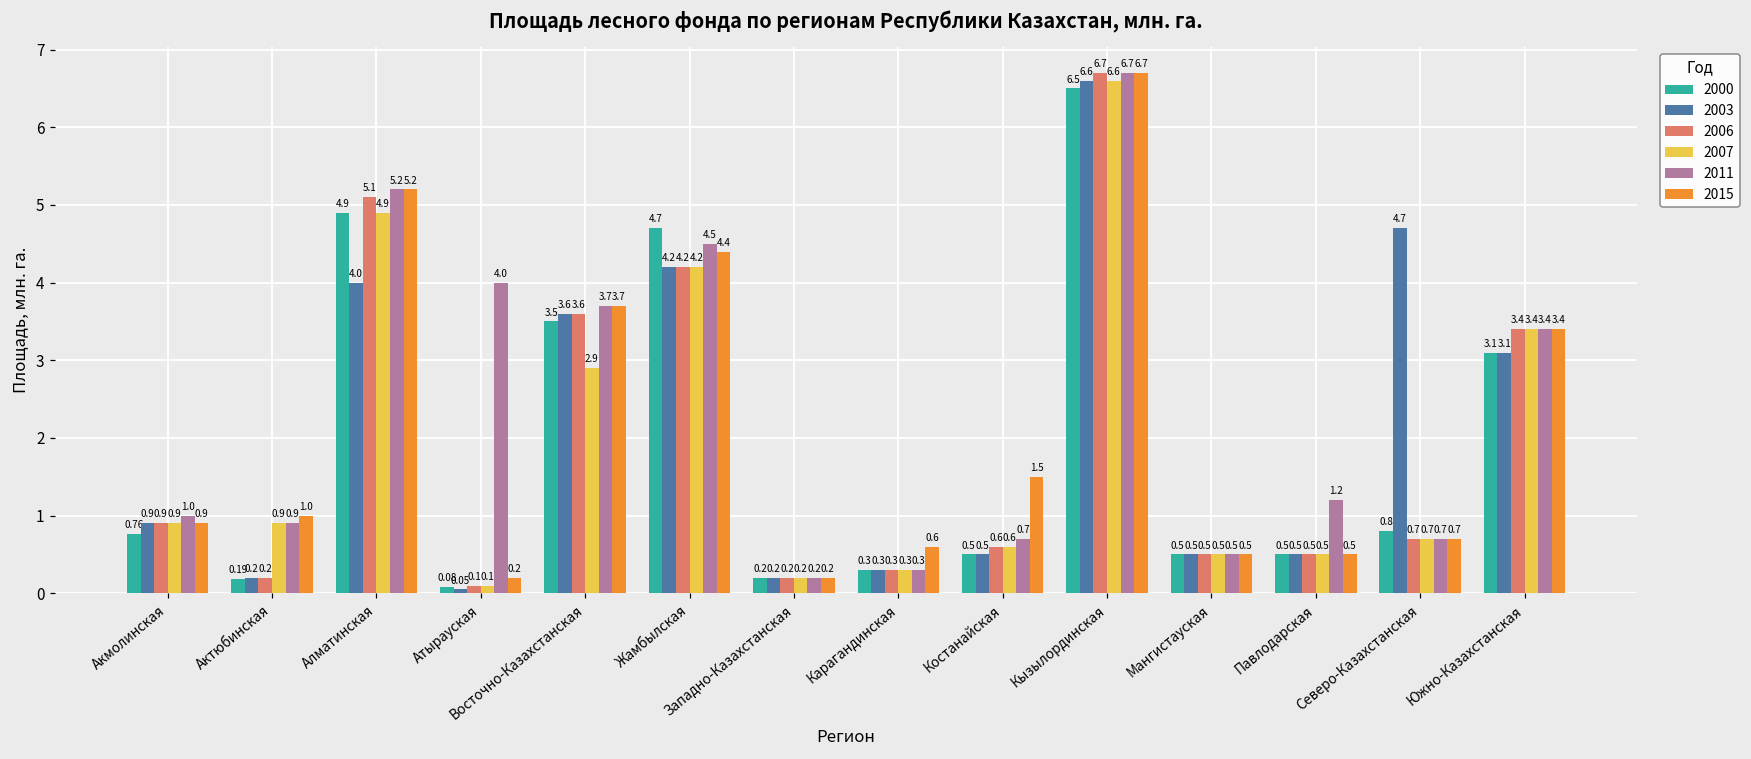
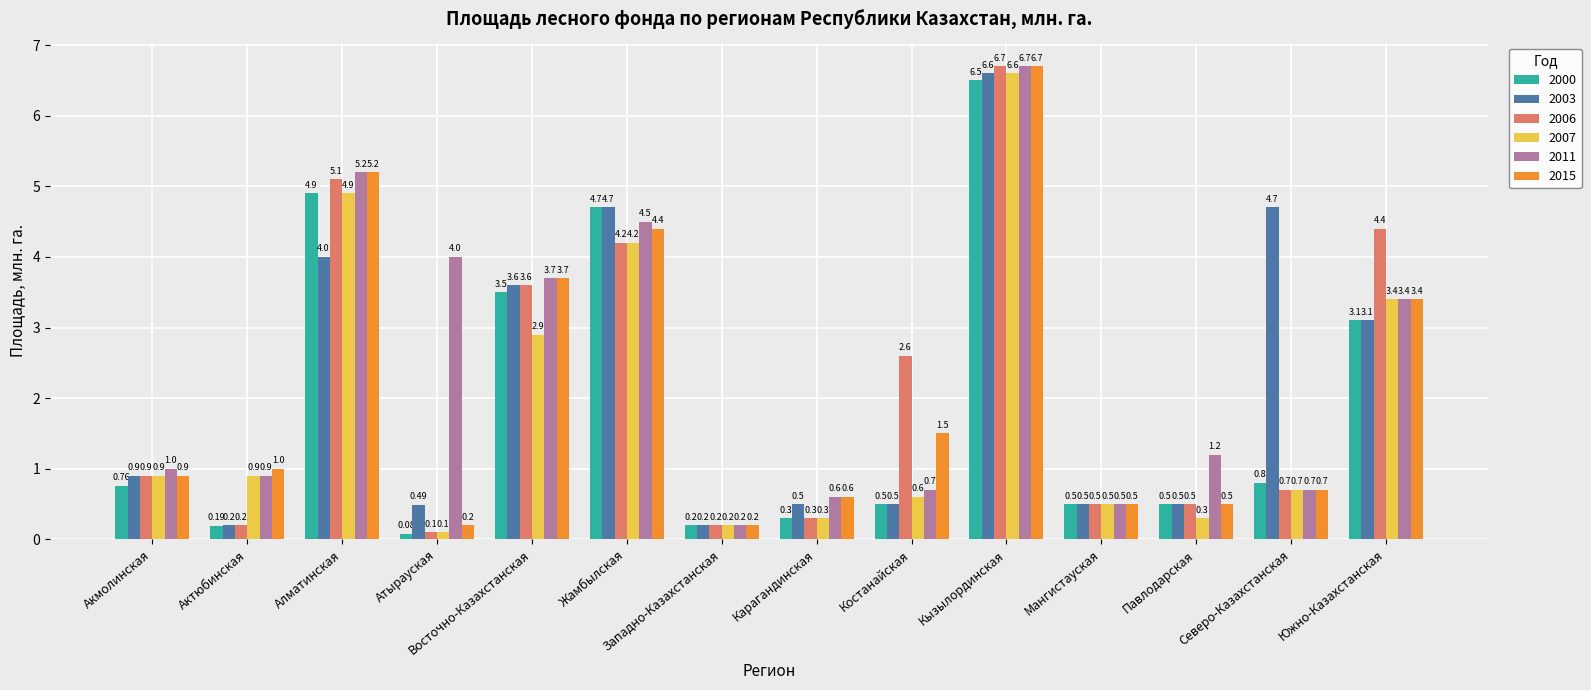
  {
    "2000": {
      "Акмолинская": 0.76,
      "Алматинская": 4.9,
      "Восточно-Казахстанская": 3.5,
      "Жамбылская": 4.7,
      "Западно-Казахстанская": 0.2,
      "Карагандинская": 0.3,
      "Костанайская": 0.5,
      "Кызылординская": 6.5,
      "Мангистауская": 0.5,
      "Павлодарская": 0.5,
      "Северо-Казахстанская": 0.8,
      "Южно-Казахстанская": 3.1
    },
    "2003": {
      "Акмолинская": 0.9,
      "Алматинская": 4.0,
-     "Атырауская": 0.05,
+     "Атырауская": 0.49,
      "Восточно-Казахстанская": 3.6,
-     "Жамбылская": 4.2,
+     "Жамбылская": 4.7,
      "Западно-Казахстанская": 0.2,
-     "Карагандинская": 0.3,
+     "Карагандинская": 0.5,
      "Костанайская": 0.5,
      "Кызылординская": 6.6,
      "Мангистауская": 0.5,
      "Павлодарская": 0.5,
      "Северо-Казахстанская": 4.7,
      "Южно-Казахстанская": 3.1
    },
    "2006": {
      "Акмолинская": 0.9,
      "Актюбинская": 0.2,
      "Алматинская": 5.1,
      "Атырауская": 0.1,
      "Восточно-Казахстанская": 3.6,
      "Жамбылская": 4.2,
      "Западно-Казахстанская": 0.2,
      "Карагандинская": 0.3,
-     "Костанайская": 0.6,
+     "Костанайская": 2.6,
      "Кызылординская": 6.7,
      "Мангистауская": 0.5,
      "Павлодарская": 0.5,
      "Северо-Казахстанская": 0.7,
-     "Южно-Казахстанская": 3.4
+     "Южно-Казахстанская": 4.4
    },
    "2007": {
      "Акмолинская": 0.9,
      "Актюбинская": 0.9,
      "Алматинская": 4.9,
      "Атырауская": 0.1,
      "Восточно-Казахстанская": 2.9,
      "Жамбылская": 4.2,
      "Западно-Казахстанская": 0.2,
      "Карагандинская": 0.3,
      "Костанайская": 0.6,
      "Кызылординская": 6.6,
      "Мангистауская": 0.5,
-     "Павлодарская": 0.5,
+     "Павлодарская": 0.3,
      "Северо-Казахстанская": 0.7,
      "Южно-Казахстанская": 3.4
    },
    "2011": {
      "Акмолинская": 1.0,
      "Актюбинская": 0.9,
      "Алматинская": 5.2,
      "Атырауская": 4.0,
      "Восточно-Казахстанская": 3.7,
      "Жамбылская": 4.5,
      "Западно-Казахстанская": 0.2,
-     "Карагандинская": 0.3,
+     "Карагандинская": 0.6,
      "Костанайская": 0.7,
      "Кызылординская": 6.7,
      "Мангистауская": 0.5,
      "Павлодарская": 1.2,
      "Северо-Казахстанская": 0.7,
      "Южно-Казахстанская": 3.4
    },
    "2015": {
      "Акмолинская": 0.9,
      "Актюбинская": 1.0,
      "Алматинская": 5.2,
      "Атырауская": 0.2,
      "Восточно-Казахстанская": 3.7,
      "Жамбылская": 4.4,
      "Западно-Казахстанская": 0.2,
      "Карагандинская": 0.6,
      "Костанайская": 1.5,
      "Кызылординская": 6.7,
      "Мангистауская": 0.5,
      "Павлодарская": 0.5,
      "Северо-Казахстанская": 0.7,
      "Южно-Казахстанская": 3.4
    }
  }
